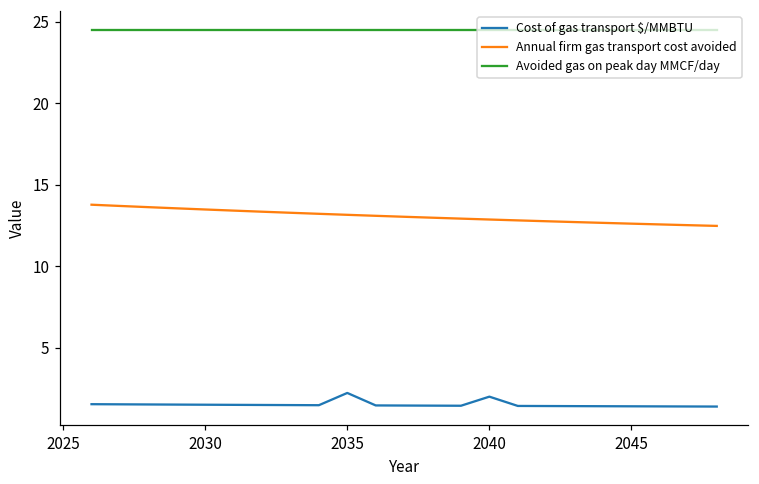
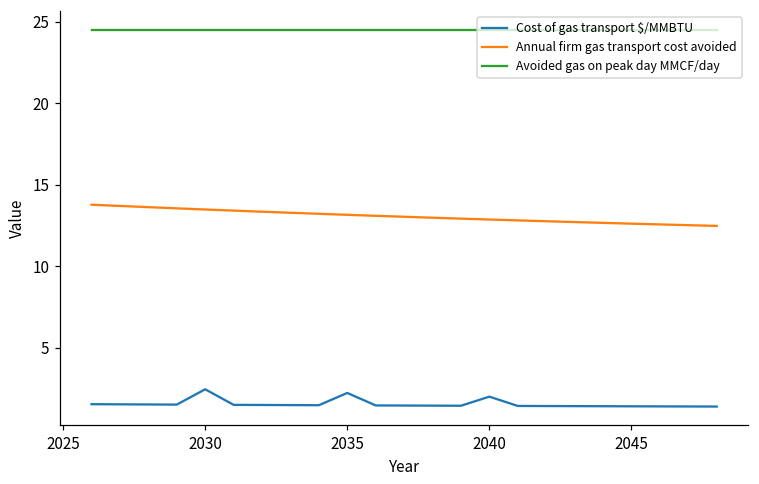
  {
    "Cost of gas transport $/MMBTU": {
-     "2030": 1.5,
+     "2030": 2.5,
      "2035": 2.2,
      "2040": 2.0,
      "2045": 1.4
    },
    "Annual firm gas transport cost avoided": {
      "2030": 13.5,
      "2035": 13.2,
      "2040": 12.9,
      "2045": 12.6
    },
    "Avoided gas on peak day MMCF/day": {
      "2030": 24.5,
      "2035": 24.5
    }
  }
